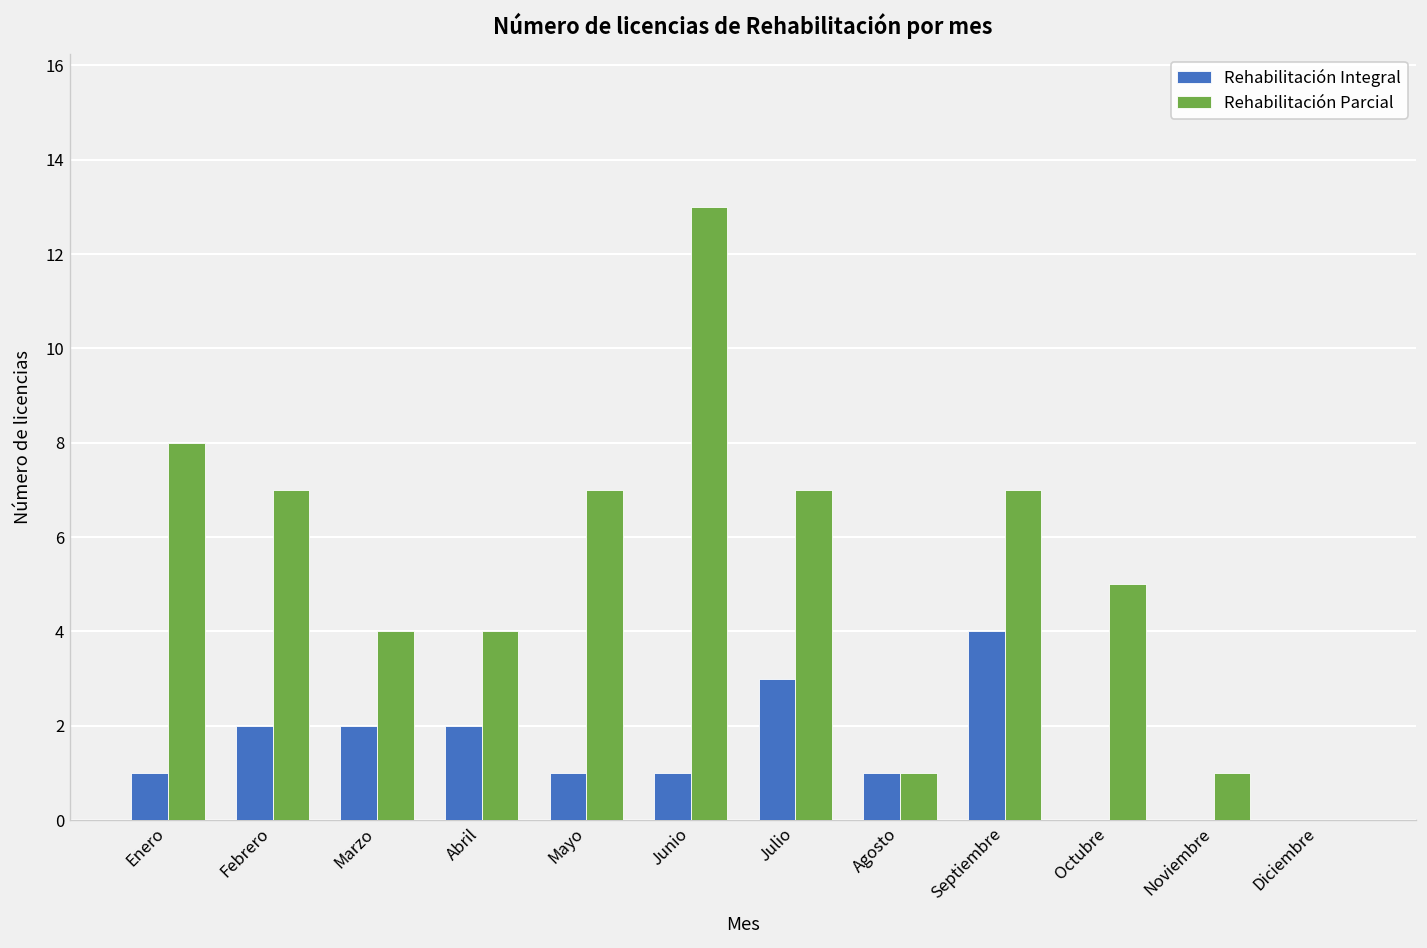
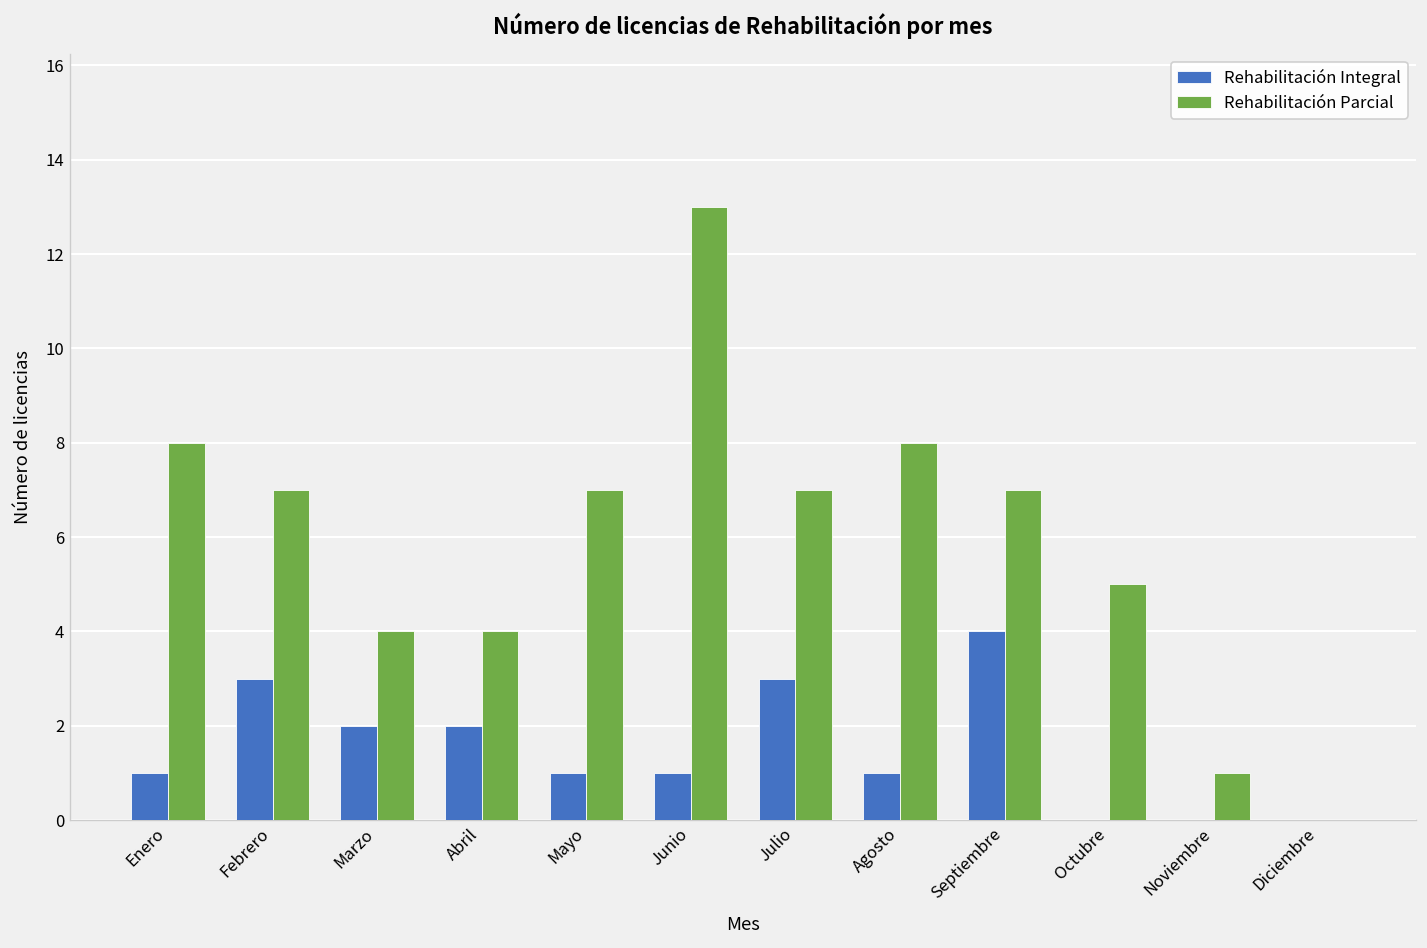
  {
    "Rehabilitación Integral": {
      "Enero": 1,
-     "Febrero": 2,
+     "Febrero": 3,
      "Marzo": 2,
      "Abril": 2,
      "Mayo": 1,
      "Junio": 1,
      "Julio": 3,
      "Agosto": 1,
      "Septiembre": 4,
      "Octubre": 0,
      "Noviembre": 0,
      "Diciembre": 0
    },
    "Rehabilitación Parcial": {
      "Enero": 8,
      "Febrero": 7,
      "Marzo": 4,
      "Abril": 4,
      "Mayo": 7,
      "Junio": 13,
      "Julio": 7,
-     "Agosto": 1,
+     "Agosto": 8,
      "Septiembre": 7,
      "Octubre": 5,
      "Noviembre": 1,
      "Diciembre": 0
    }
  }
